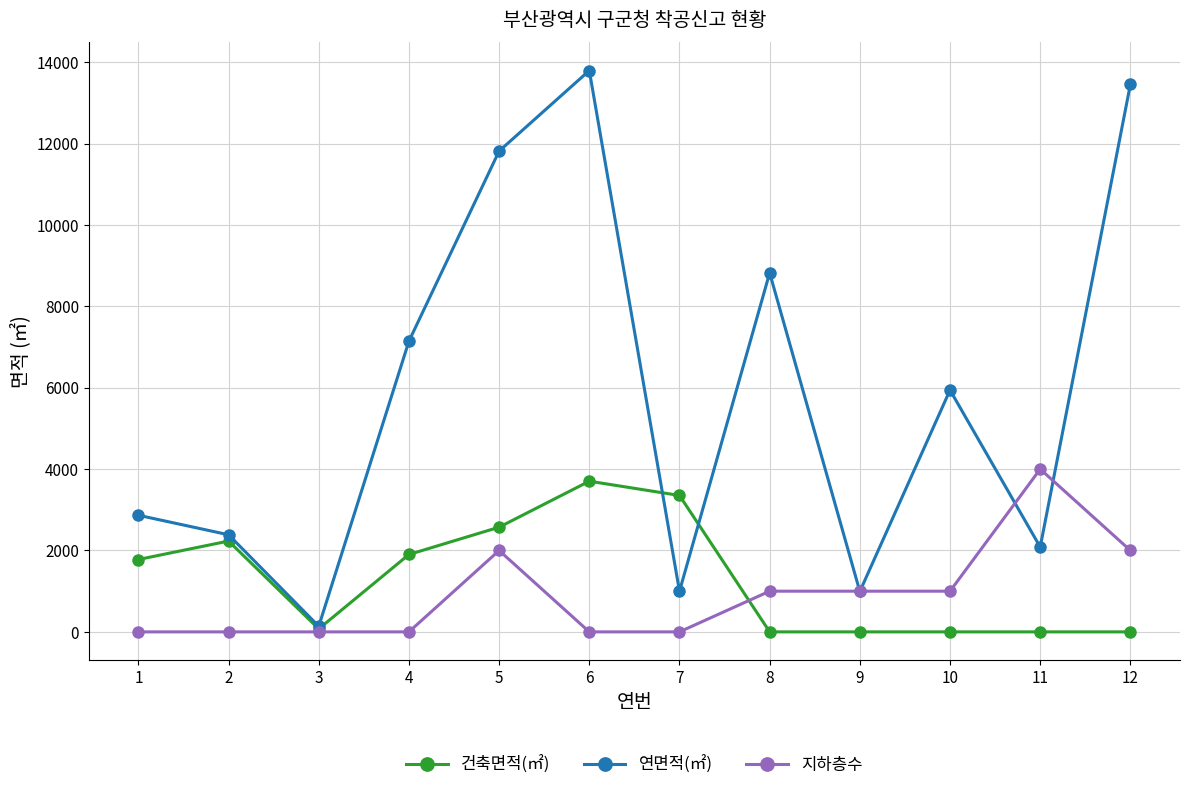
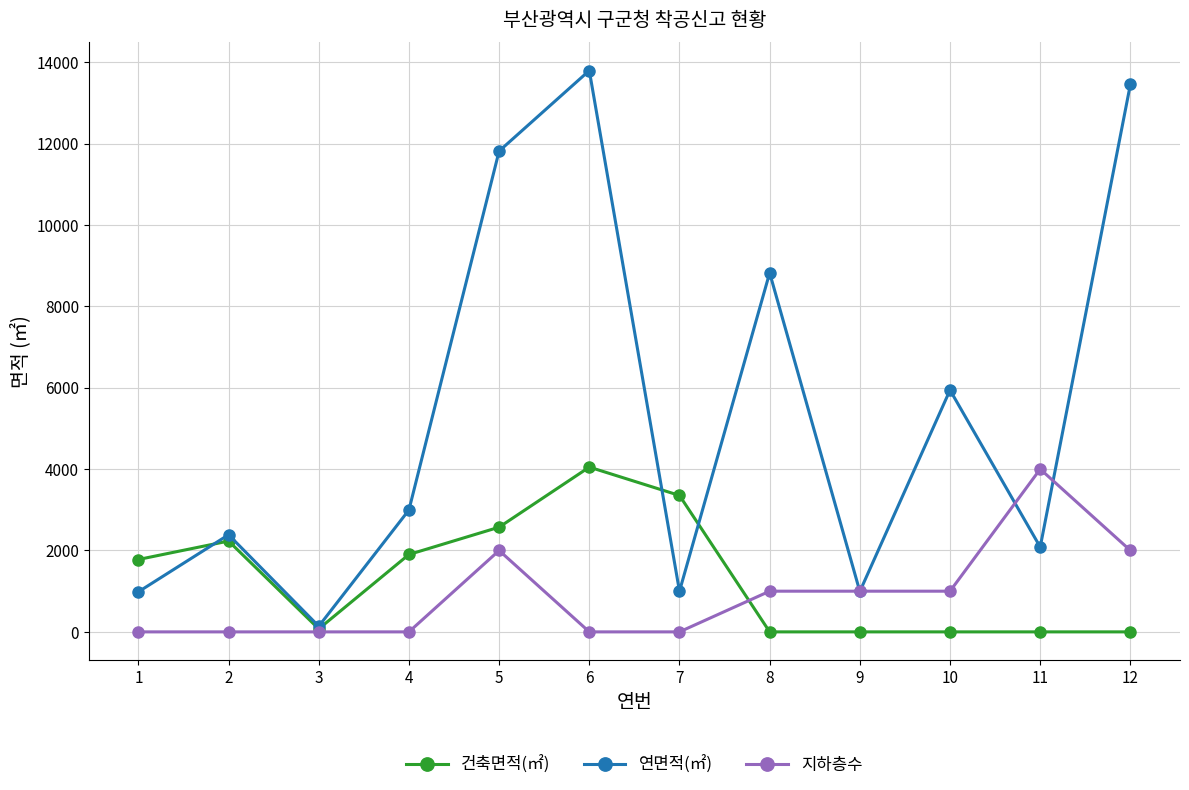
  {
    "건축면적(㎡)": {
      "1": 1800,
      "2": 2200,
      "3": 100,
      "4": 1900,
      "5": 2600,
-     "6": 3700,
+     "6": 4000,
      "7": 3400,
      "8": 0,
      "9": 0,
      "10": 0,
      "11": 0,
      "12": 0
    },
    "연면적(㎡)": {
-     "1": 2900,
+     "1": 1000,
      "2": 2400,
      "3": 100,
-     "4": 7100,
+     "4": 3000,
      "5": 11800,
      "6": 13800,
      "7": 1000,
      "8": 8800,
      "10": 5900,
      "11": 2100,
      "12": 13500
    },
    "지하층수": {
      "1": 0,
      "2": 0,
      "3": 0,
      "4": 0,
      "5": 2000,
      "6": 0,
      "7": 0,
      "8": 1000,
      "10": 1000,
      "11": 4000,
      "12": 2000
    }
  }
